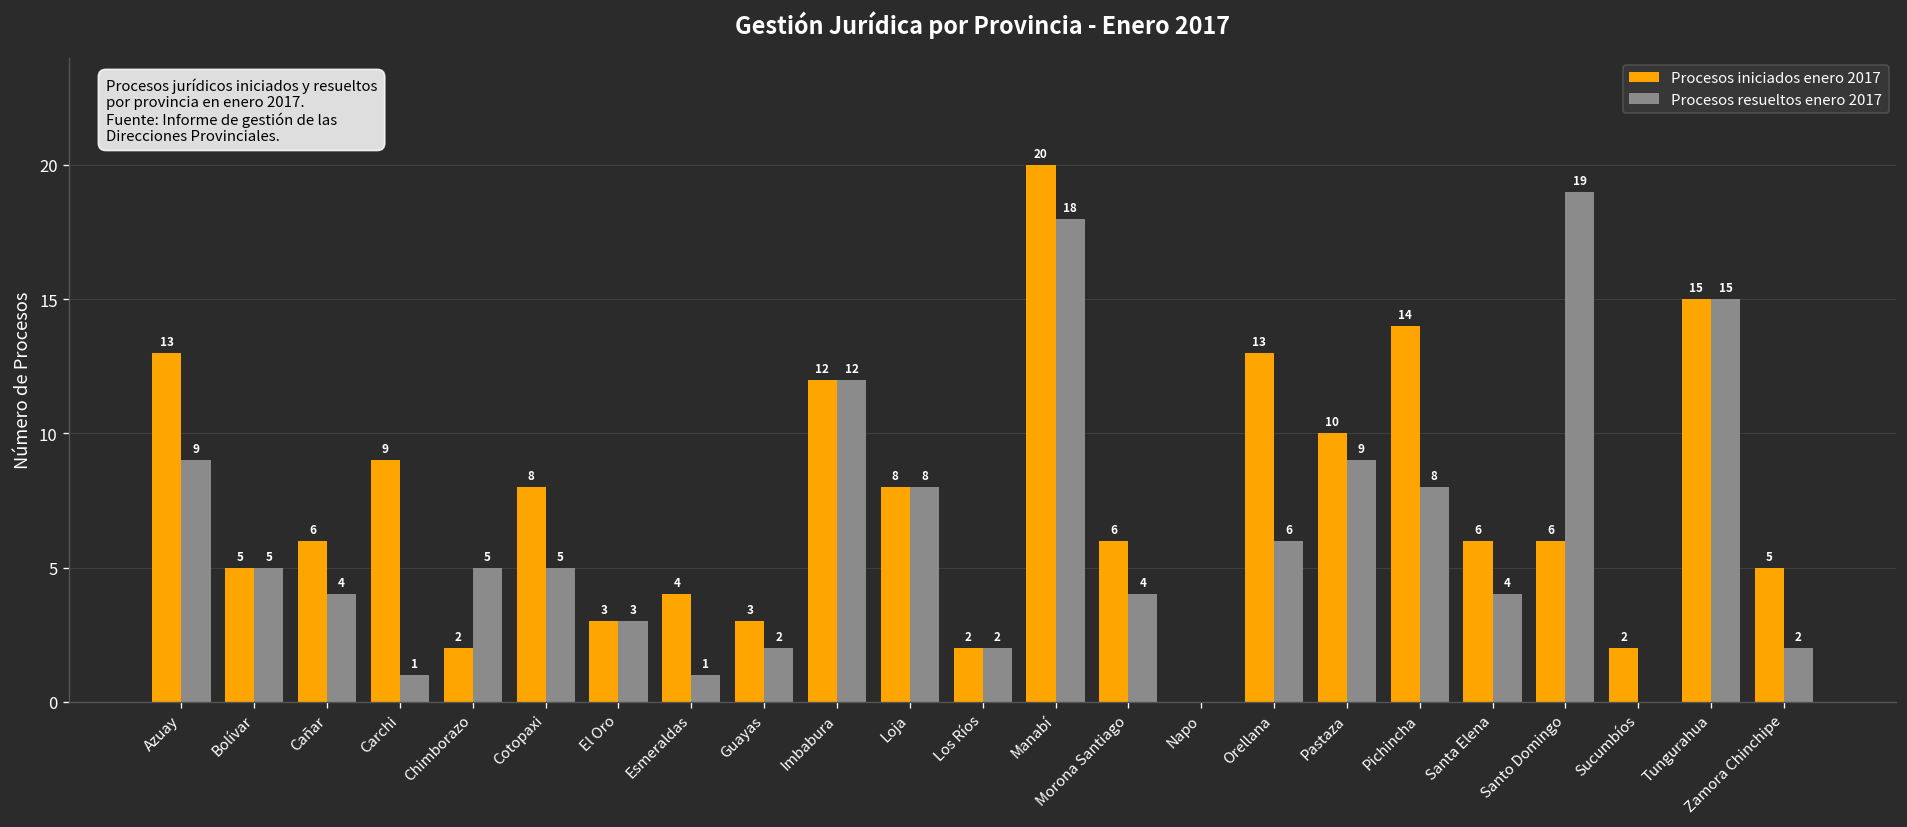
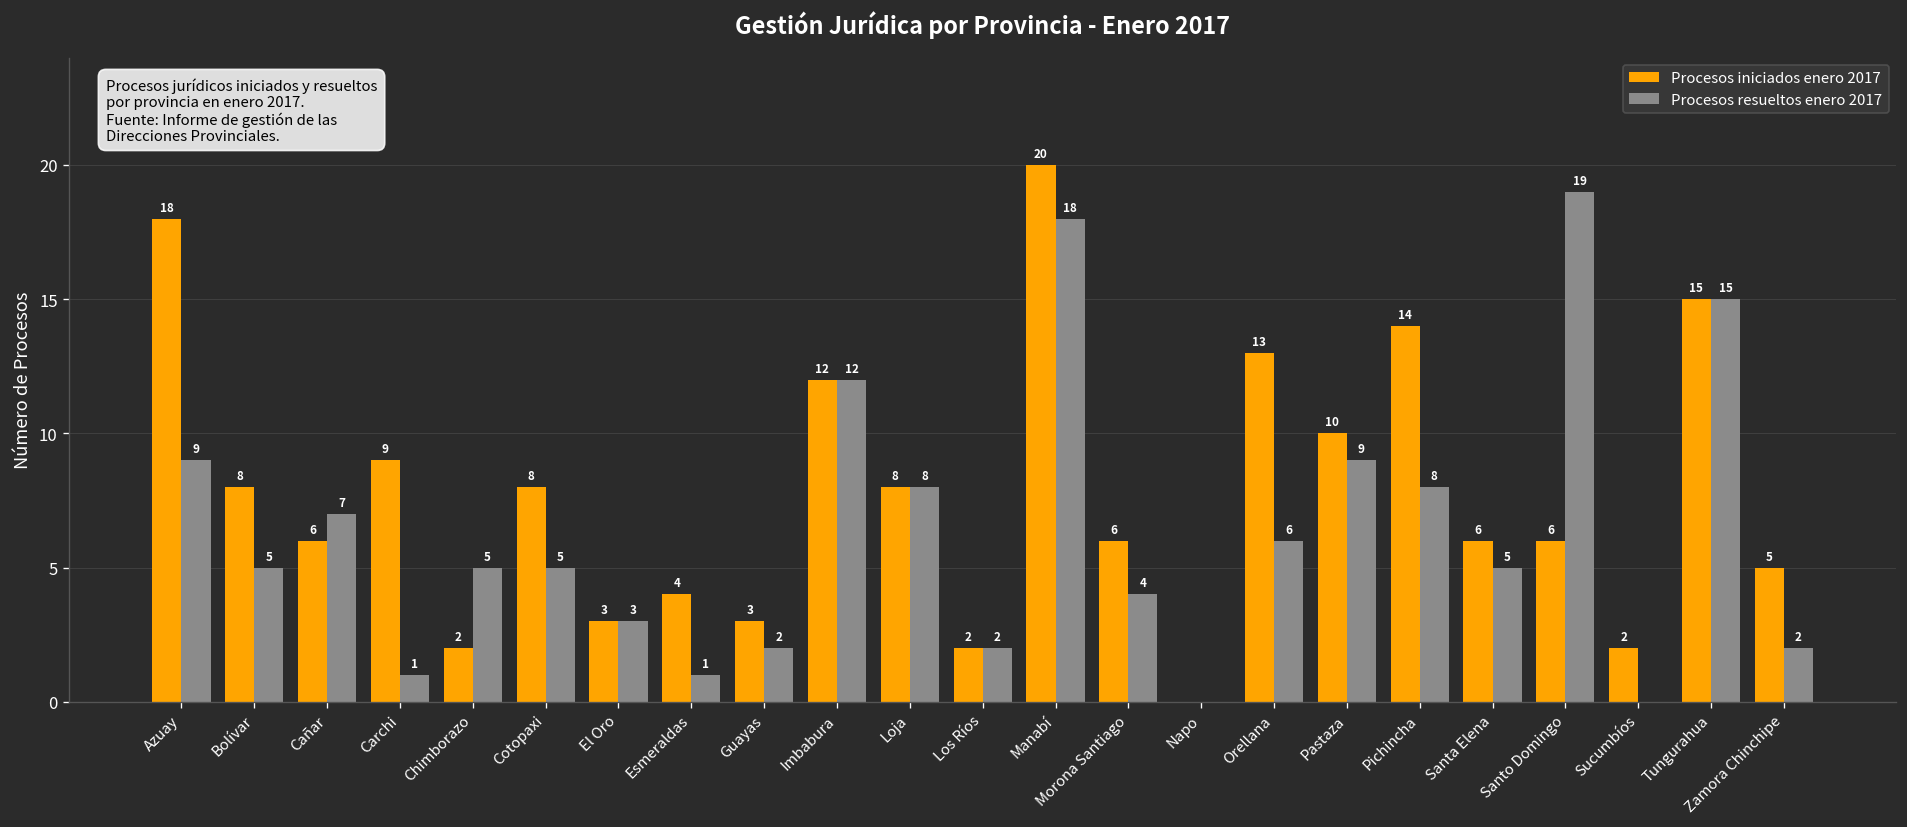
  {
    "Procesos iniciados enero 2017": {
-     "Azuay": 13,
-     "Bolívar": 5,
+     "Azuay": 18,
+     "Bolívar": 8,
      "Cañar": 6,
      "Carchi": 9,
      "Chimborazo": 2,
      "Cotopaxi": 8,
      "El Oro": 3,
      "Esmeraldas": 4,
      "Guayas": 3,
      "Imbabura": 12,
      "Loja": 8,
      "Los Ríos": 2,
      "Manabí": 20,
      "Morona Santiago": 6,
      "Orellana": 13,
      "Pastaza": 10,
      "Pichincha": 14,
      "Santa Elena": 6,
      "Santo Domingo": 6,
      "Sucumbíos": 2,
      "Tungurahua": 15,
      "Zamora Chinchipe": 5
    },
    "Procesos resueltos enero 2017": {
      "Azuay": 9,
      "Bolívar": 5,
-     "Cañar": 4,
+     "Cañar": 7,
      "Carchi": 1,
      "Chimborazo": 5,
      "Cotopaxi": 5,
      "El Oro": 3,
      "Esmeraldas": 1,
      "Guayas": 2,
      "Imbabura": 12,
      "Loja": 8,
      "Los Ríos": 2,
      "Manabí": 18,
      "Morona Santiago": 4,
      "Orellana": 6,
      "Pastaza": 9,
      "Pichincha": 8,
-     "Santa Elena": 4,
+     "Santa Elena": 5,
      "Santo Domingo": 19,
      "Tungurahua": 15,
      "Zamora Chinchipe": 2
    }
  }
